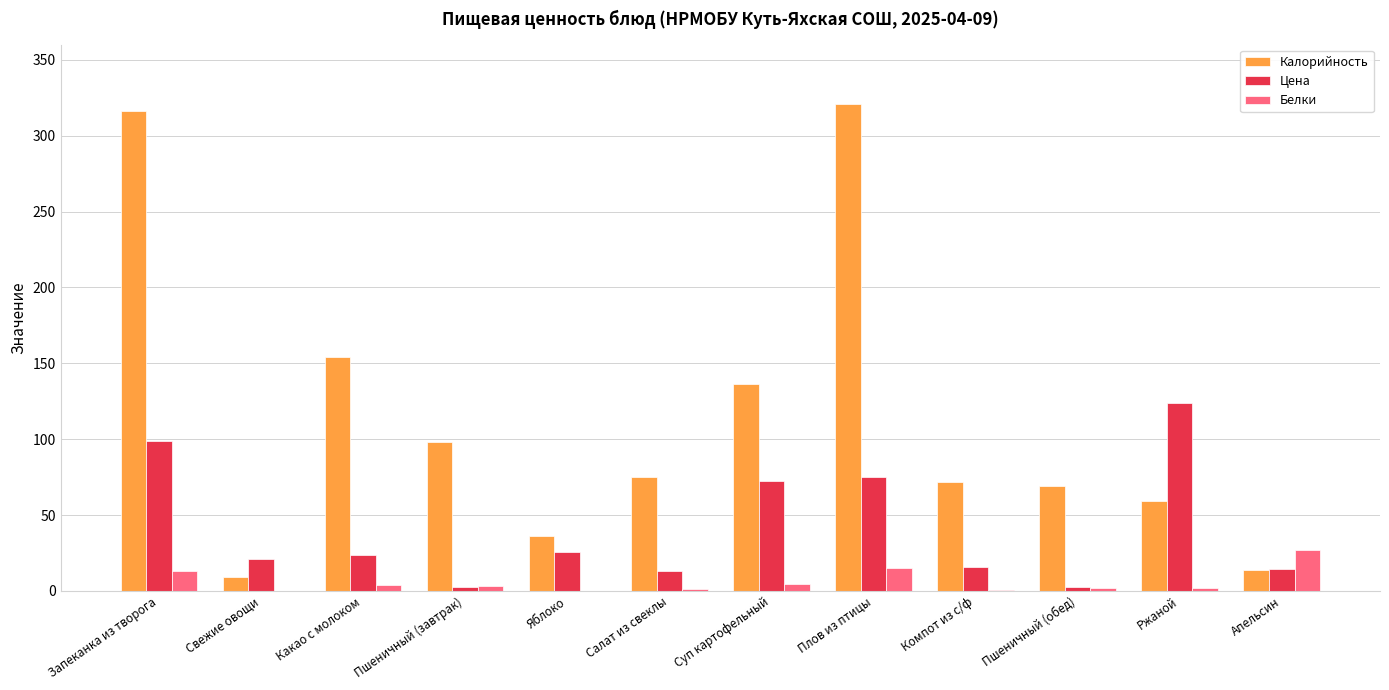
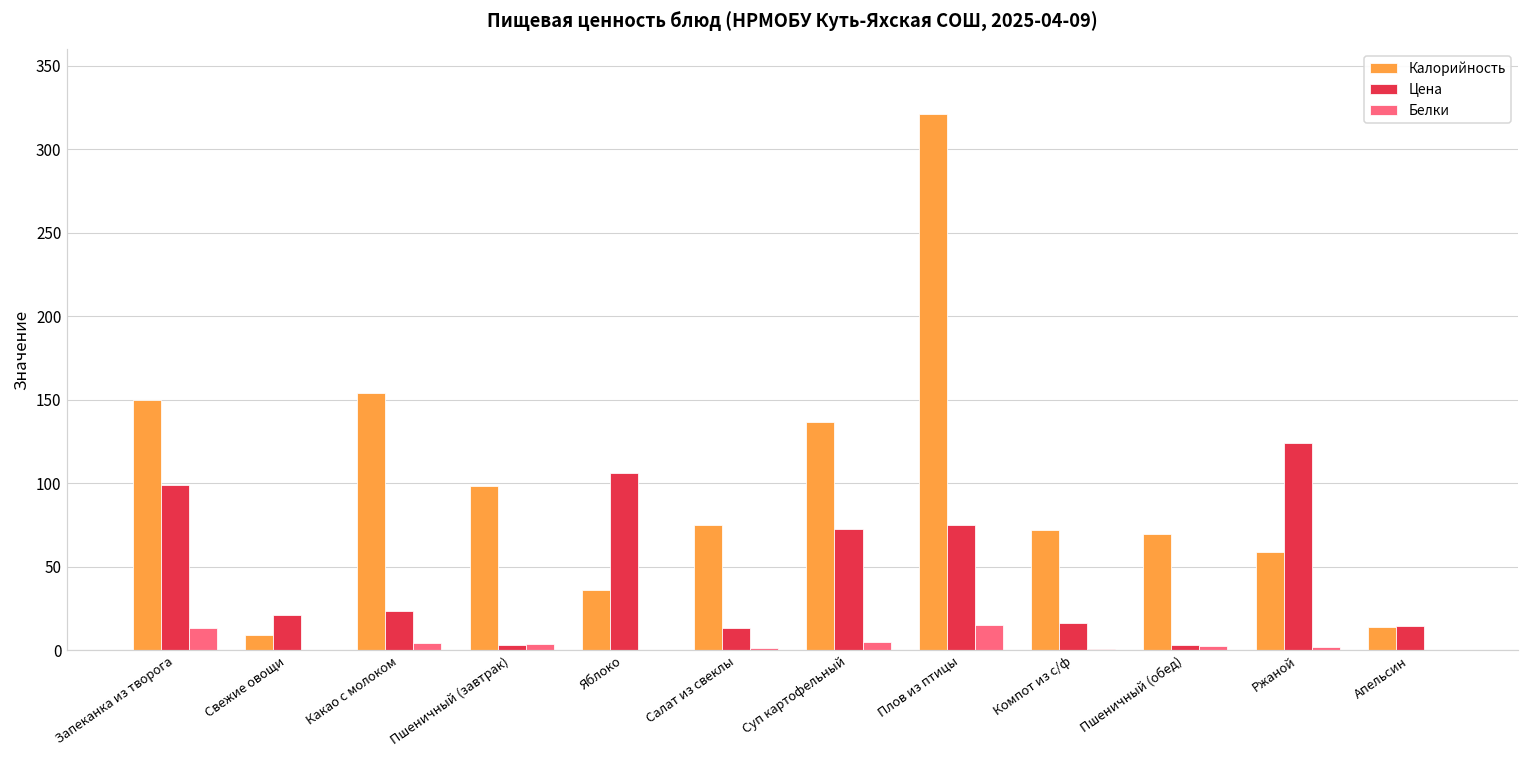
  {
    "Калорийность": {
-     "Запеканка из творога": 316,
+     "Запеканка из творога": 150,
      "Свежие овощи": 9,
      "Какао с молоком": 154,
      "Пшеничный (завтрак)": 98,
      "Яблоко": 36,
      "Салат из свеклы": 75,
      "Суп картофельный": 137,
      "Плов из птицы": 321,
      "Компот из с/ф": 72,
      "Пшеничный (обед)": 69,
      "Ржаной": 59,
      "Апельсин": 14
    },
    "Цена": {
      "Запеканка из творога": 99,
      "Свежие овощи": 21,
      "Какао с молоком": 24,
      "Пшеничный (завтрак)": 3,
-     "Яблоко": 26,
+     "Яблоко": 106,
      "Салат из свеклы": 13,
      "Суп картофельный": 73,
      "Плов из птицы": 75,
      "Компот из с/ф": 16,
      "Пшеничный (обед)": 3,
      "Ржаной": 124,
      "Апельсин": 14
    },
    "Белки": {
      "Запеканка из творога": 13,
      "Какао с молоком": 4,
      "Пшеничный (завтрак)": 3,
      "Суп картофельный": 5,
      "Плов из птицы": 15,
      "Пшеничный (обед)": 2,
      "Ржаной": 2,
-     "Апельсин": 27
+     "Апельсин": 0
    }
  }
